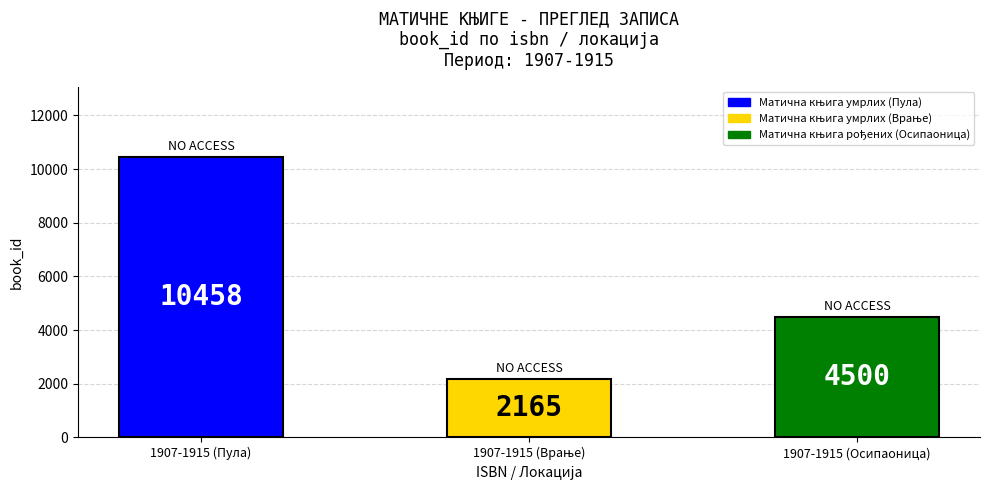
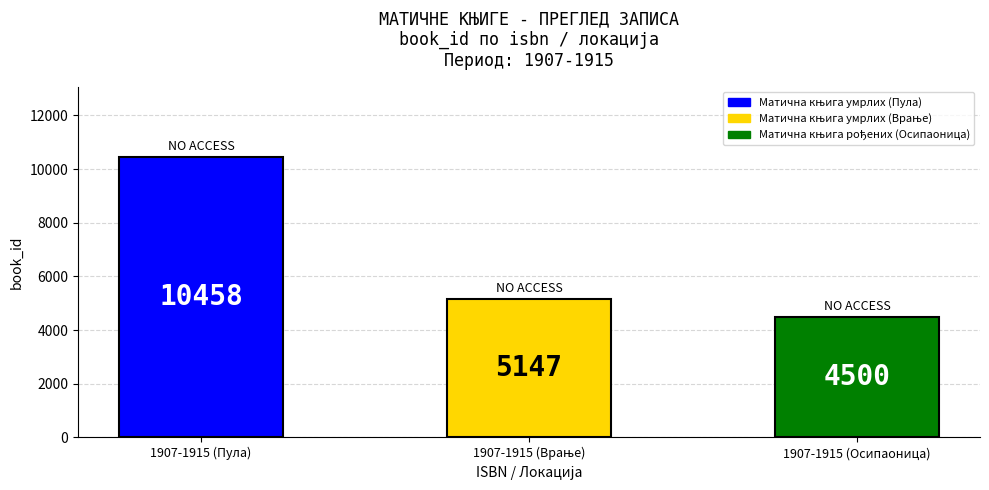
  {
    "1907-1915 (Пула)": 10458,
-   "1907-1915 (Врање)": 2165,
+   "1907-1915 (Врање)": 5147,
    "1907-1915 (Осипаоница)": 4500
  }
